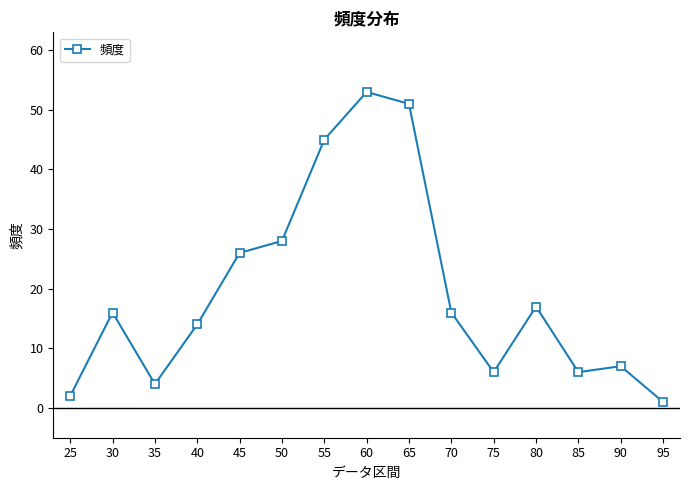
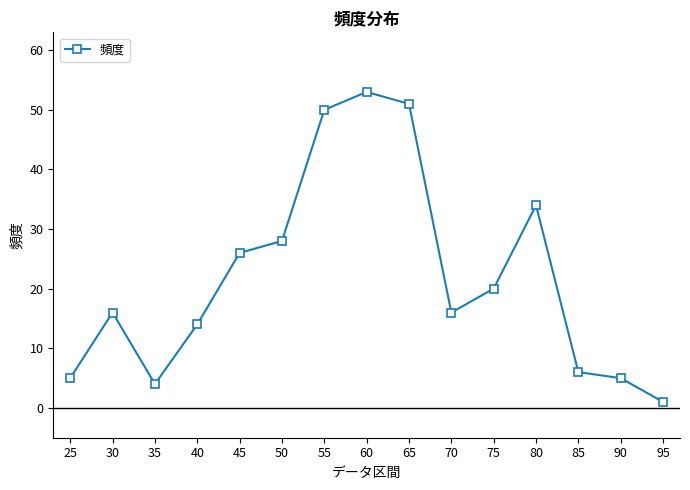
  {
-   "25": 2,
+   "25": 5,
    "30": 16,
    "35": 4,
    "40": 14,
    "45": 26,
    "50": 28,
-   "55": 45,
+   "55": 50,
    "60": 53,
    "65": 51,
    "70": 16,
-   "75": 6,
-   "80": 17,
+   "75": 20,
+   "80": 34,
    "85": 6,
-   "90": 7,
+   "90": 5,
    "95": 1
  }
